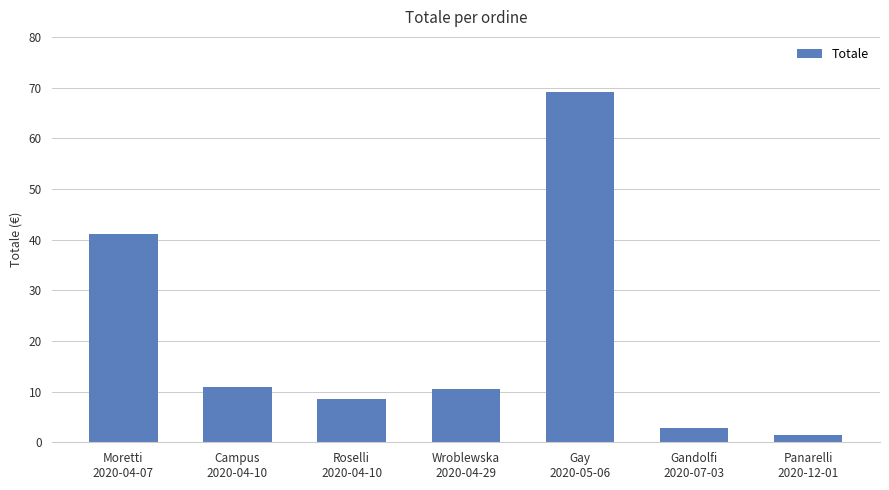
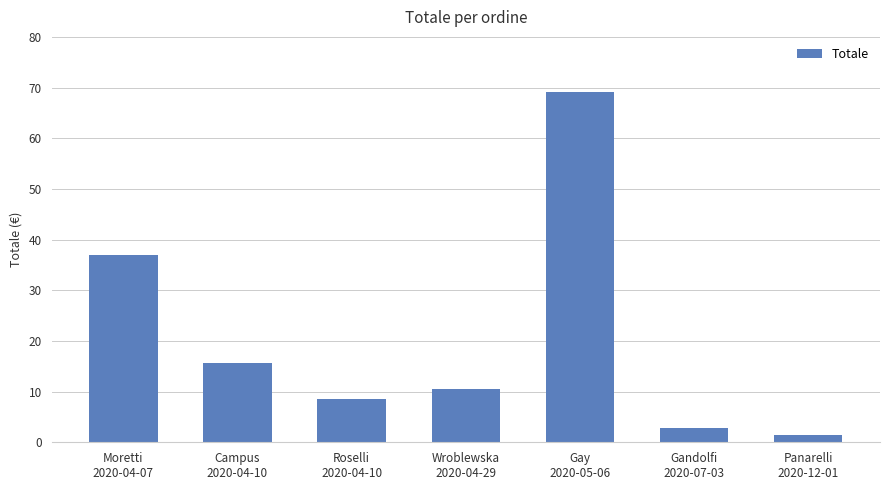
  {
-   "Moretti 2020-04-07": 41,
-   "Campus 2020-04-10": 11,
+   "Moretti 2020-04-07": 37,
+   "Campus 2020-04-10": 16,
    "Roselli 2020-04-10": 9,
    "Wroblewska 2020-04-29": 11,
    "Gay 2020-05-06": 69,
    "Gandolfi 2020-07-03": 3,
    "Panarelli 2020-12-01": 1
  }
